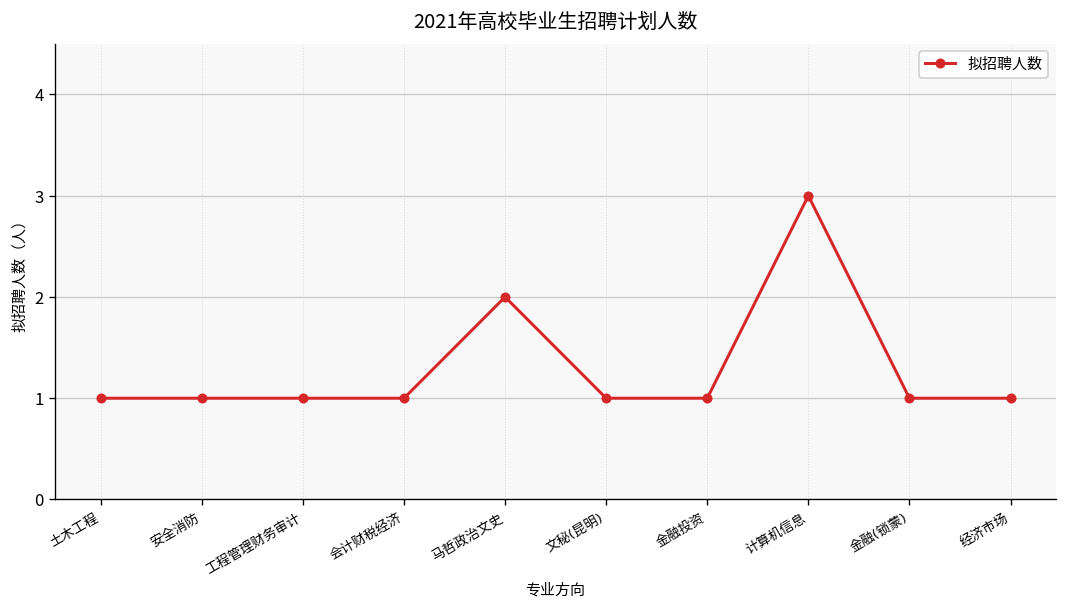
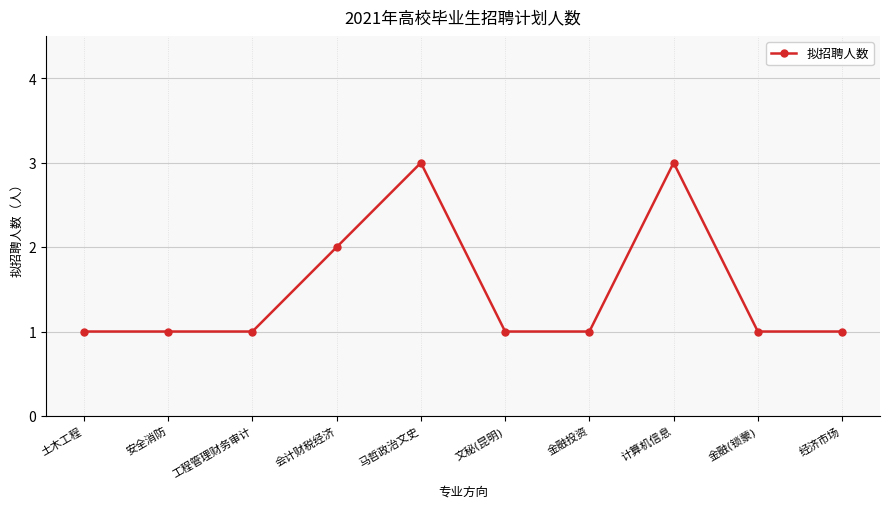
  {
    "土木工程": 1,
    "安全消防": 1,
    "工程管理财务审计": 1,
-   "会计财税经济": 1,
-   "马哲政治文史": 2,
+   "会计财税经济": 2,
+   "马哲政治文史": 3,
    "文秘(昆明)": 1,
    "金融投资": 1,
    "计算机信息": 3,
    "金融(锁蒙)": 1,
    "经济市场": 1
  }
